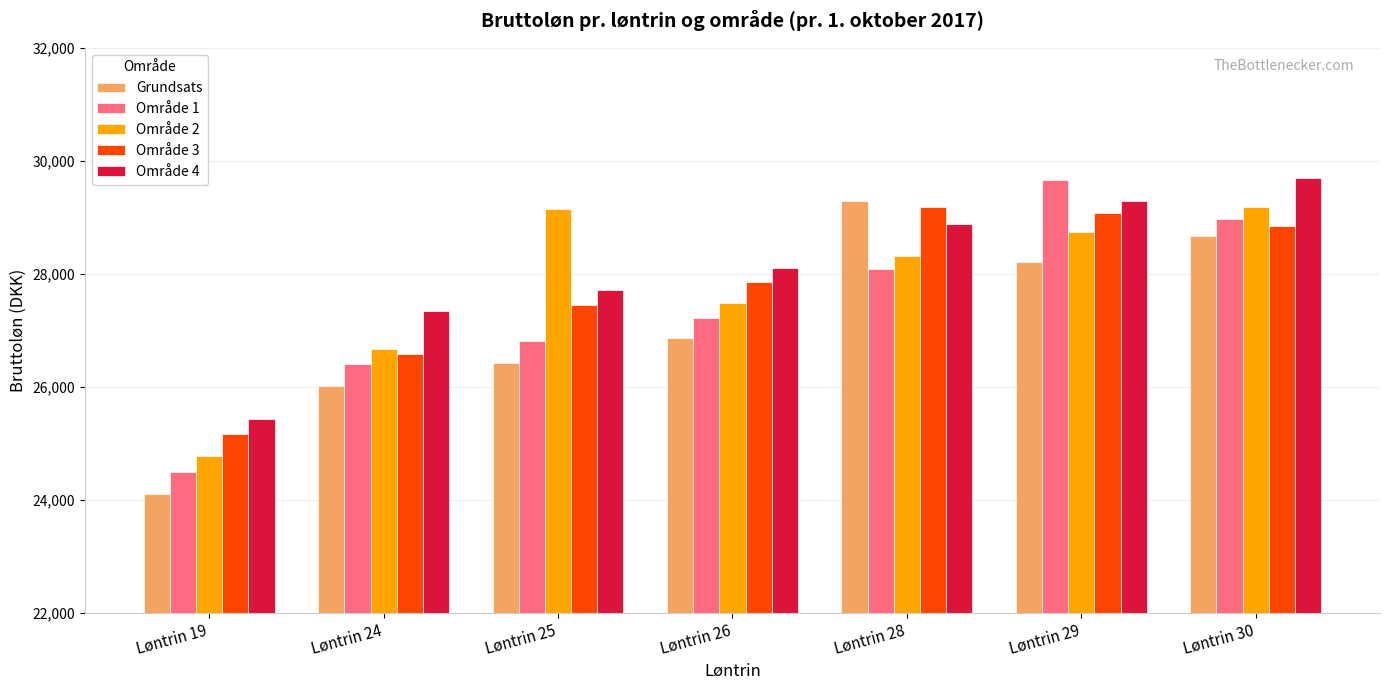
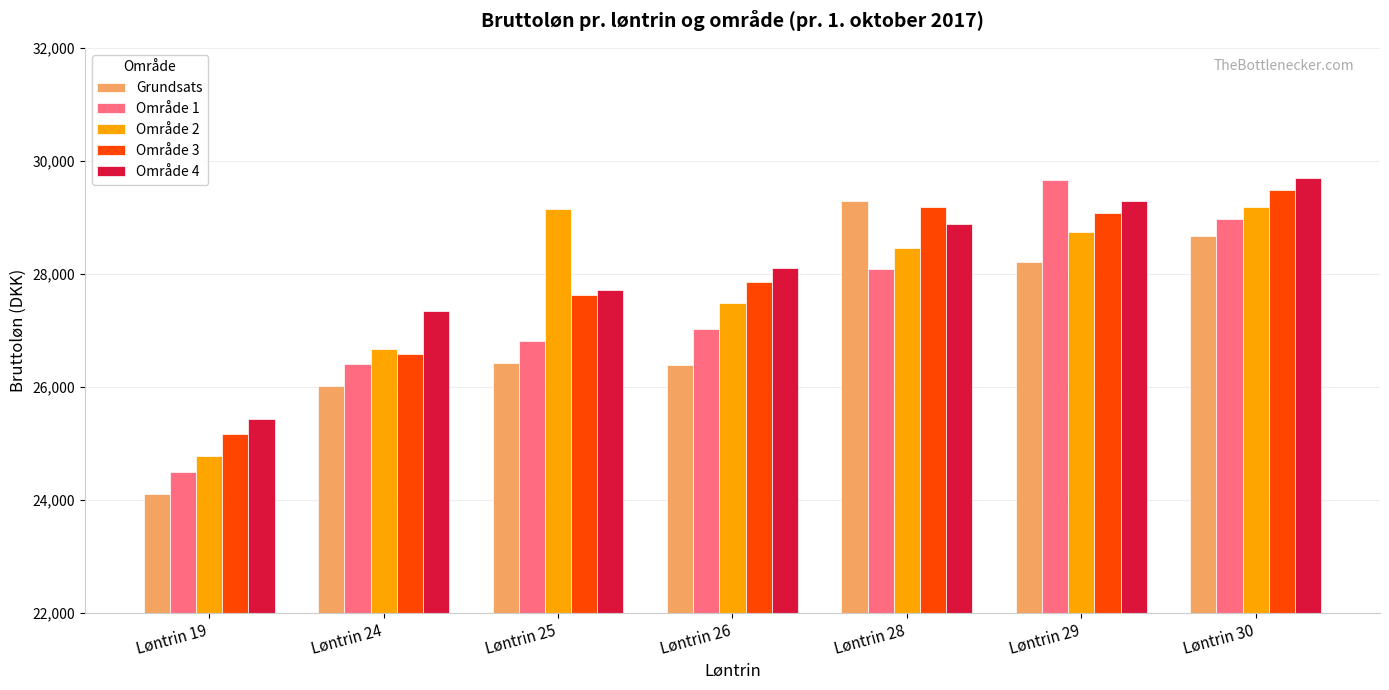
  {
    "Grundsats": {
      "Løntrin 19": "24,100",
      "Løntrin 24": "26,000",
      "Løntrin 25": "26,400",
-     "Løntrin 26": "26,900",
+     "Løntrin 26": "26,400",
      "Løntrin 28": "29,300",
      "Løntrin 29": "28,200",
      "Løntrin 30": "28,700"
    },
    "Område 1": {
      "Løntrin 19": "24,500",
      "Løntrin 24": "26,400",
      "Løntrin 25": "26,800",
-     "Løntrin 26": "27,200",
+     "Løntrin 26": "27,000",
      "Løntrin 28": "28,100",
      "Løntrin 29": "29,700",
      "Løntrin 30": "29,000"
    },
    "Område 2": {
      "Løntrin 19": "24,800",
      "Løntrin 24": "26,700",
      "Løntrin 25": "29,100",
      "Løntrin 26": "27,500",
-     "Løntrin 28": "28,300",
+     "Løntrin 28": "28,500",
      "Løntrin 29": "28,700",
      "Løntrin 30": "29,200"
    },
    "Område 3": {
      "Løntrin 19": "25,200",
      "Løntrin 24": "26,600",
-     "Løntrin 25": "27,500",
+     "Løntrin 25": "27,600",
      "Løntrin 26": "27,800",
      "Løntrin 28": "29,200",
      "Løntrin 29": "29,100",
-     "Løntrin 30": "28,900"
+     "Løntrin 30": "29,500"
    },
    "Område 4": {
      "Løntrin 19": "25,400",
      "Løntrin 24": "27,300",
      "Løntrin 25": "27,700",
      "Løntrin 26": "28,100",
      "Løntrin 28": "28,900",
      "Løntrin 29": "29,300",
      "Løntrin 30": "29,700"
    }
  }
